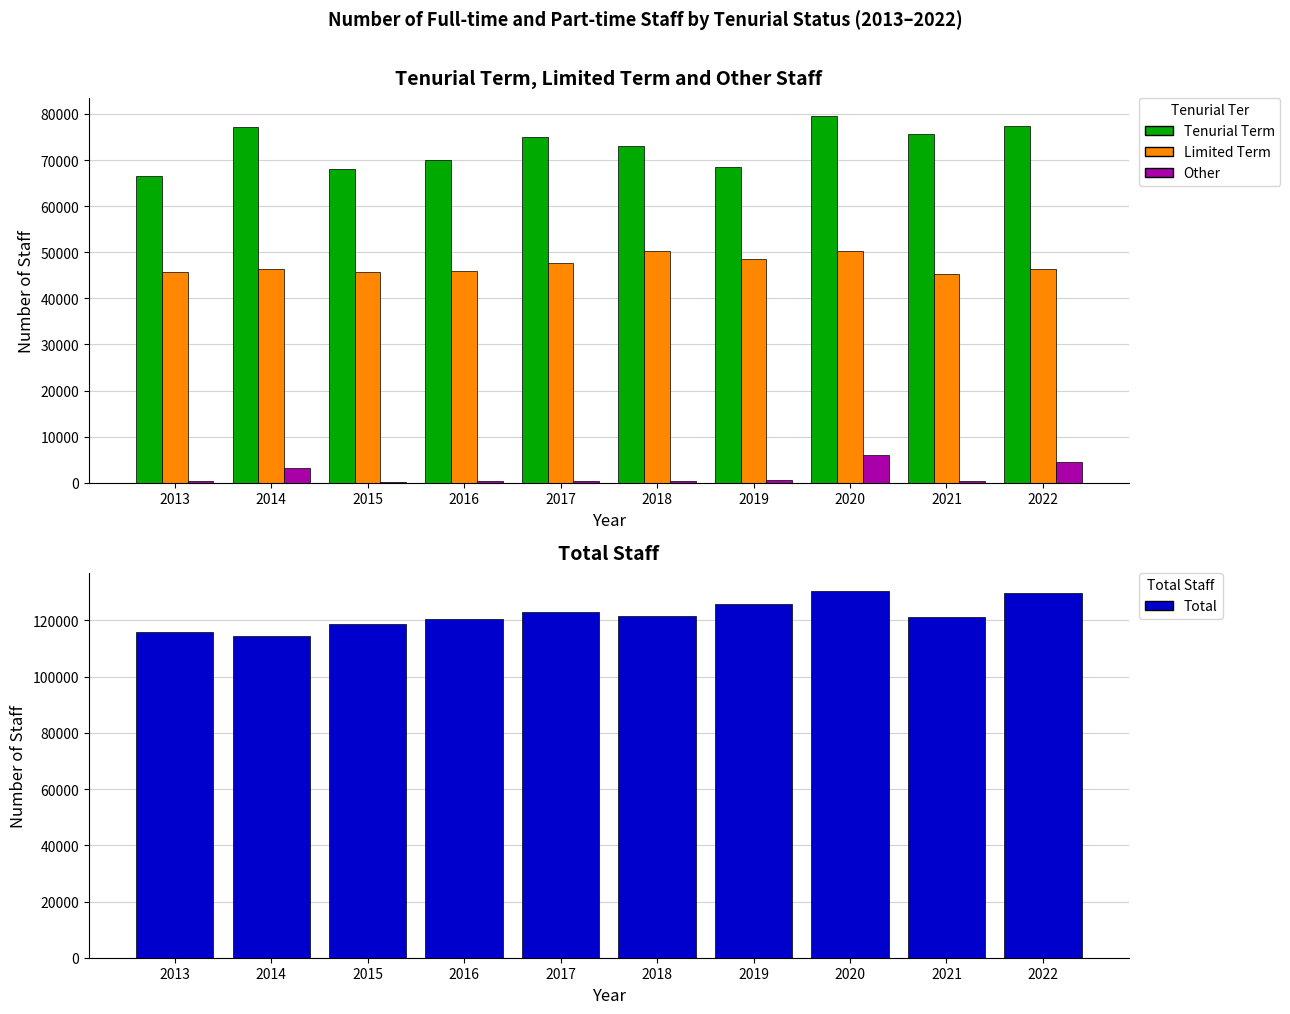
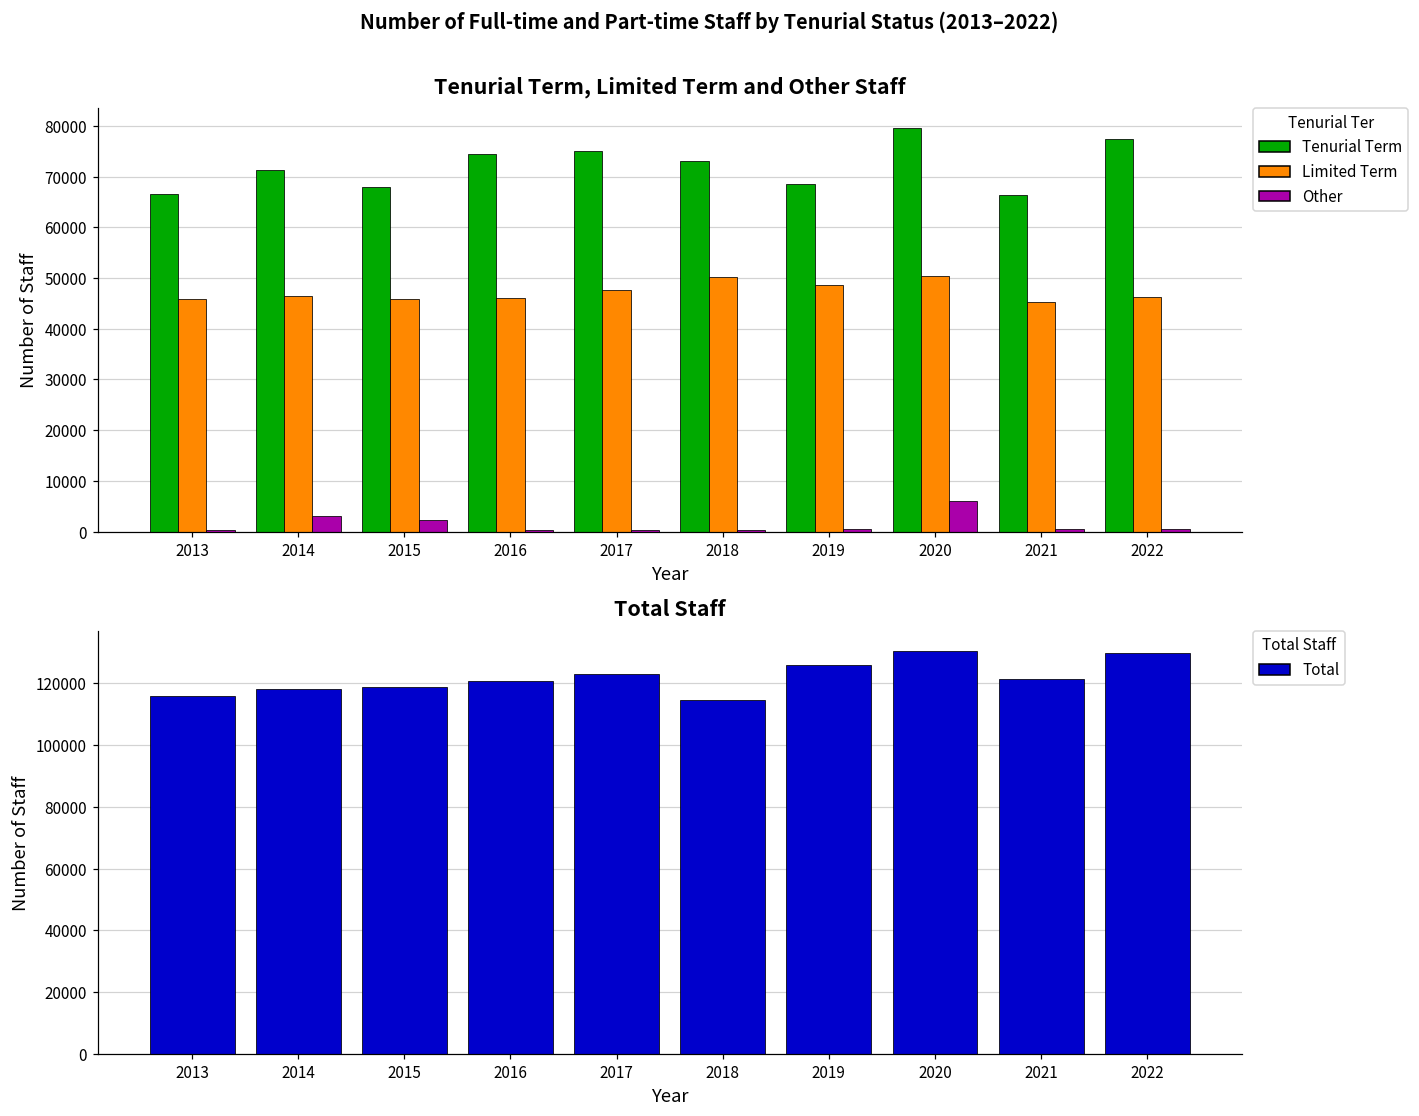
  {
    "Tenurial Term, Limited Term and Other Staff": {
      "Tenurial Term": {
        "2013": 67000,
-       "2014": 77000,
+       "2014": 71000,
        "2015": 68000,
-       "2016": 70000,
+       "2016": 74000,
        "2017": 75000,
        "2018": 73000,
        "2019": 68000,
        "2020": 80000,
-       "2021": 76000,
+       "2021": 66000,
        "2022": 77000
      },
      "Limited Term": {
        "2013": 46000,
        "2014": 46000,
        "2015": 46000,
        "2016": 46000,
        "2017": 48000,
        "2018": 50000,
        "2019": 49000,
        "2020": 50000,
        "2021": 45000,
        "2022": 46000
      },
      "Other": {
        "2014": 3000,
-       "2015": 0,
+       "2015": 2000,
        "2020": 6000,
-       "2022": 5000
+       "2022": 1000
      }
    },
    "Total Staff": {
      "2013": 116000,
-     "2014": 115000,
+     "2014": 118000,
      "2015": 119000,
      "2016": 121000,
      "2017": 123000,
-     "2018": 122000,
+     "2018": 114000,
      "2019": 126000,
      "2020": 130000,
      "2021": 121000,
      "2022": 130000
    }
  }
